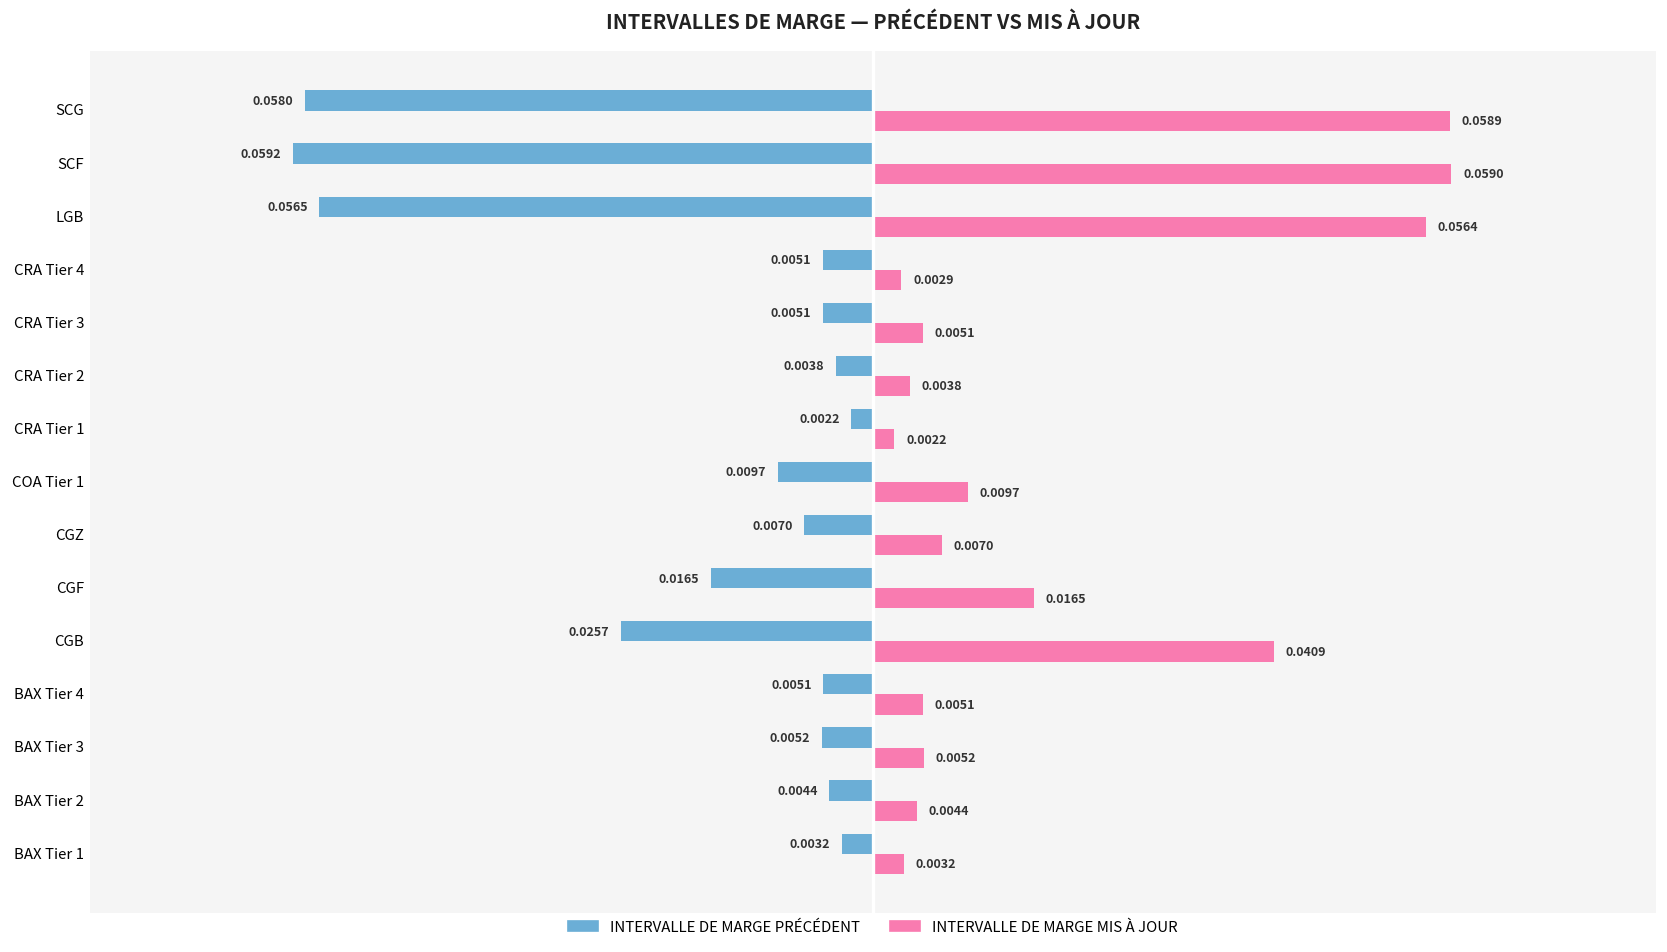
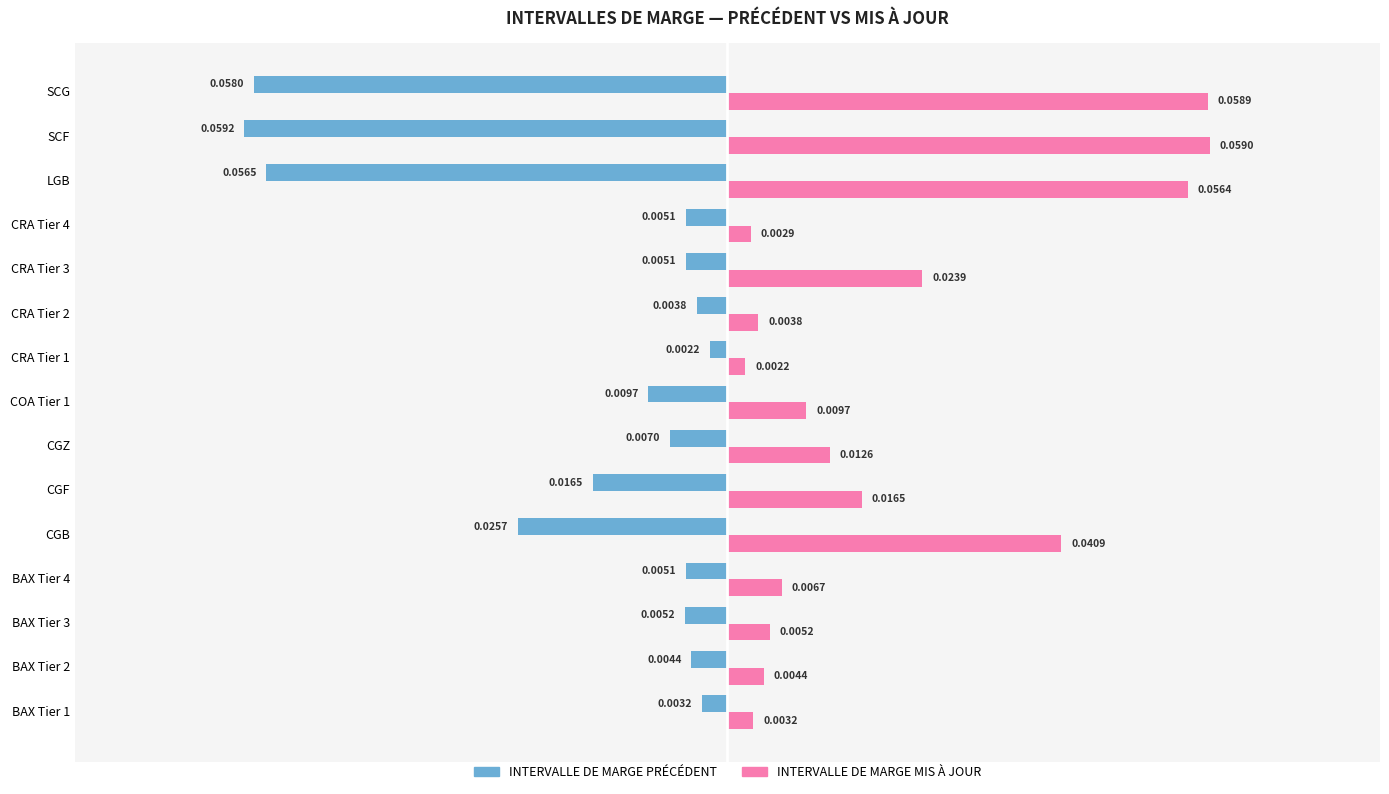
  {
    "INTERVALLE DE MARGE MIS À JOUR": {
      "SCG": 0.0589,
      "SCF": 0.0590,
      "LGB": 0.0564,
      "CRA Tier 4": 0.0029,
-     "CRA Tier 3": 0.0051,
+     "CRA Tier 3": 0.0239,
      "CRA Tier 2": 0.0038,
      "CRA Tier 1": 0.0022,
      "COA Tier 1": 0.0097,
-     "CGZ": 0.0070,
+     "CGZ": 0.0126,
      "CGF": 0.0165,
      "CGB": 0.0409,
-     "BAX Tier 4": 0.0051,
+     "BAX Tier 4": 0.0067,
      "BAX Tier 3": 0.0052,
      "BAX Tier 2": 0.0044,
      "BAX Tier 1": 0.0032
    }
  }
